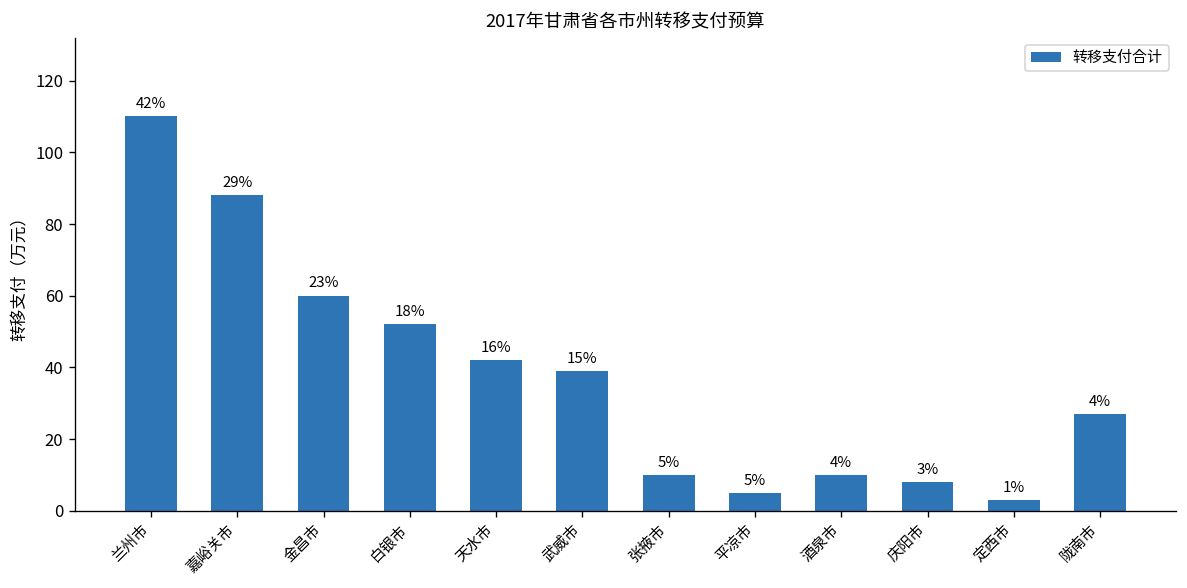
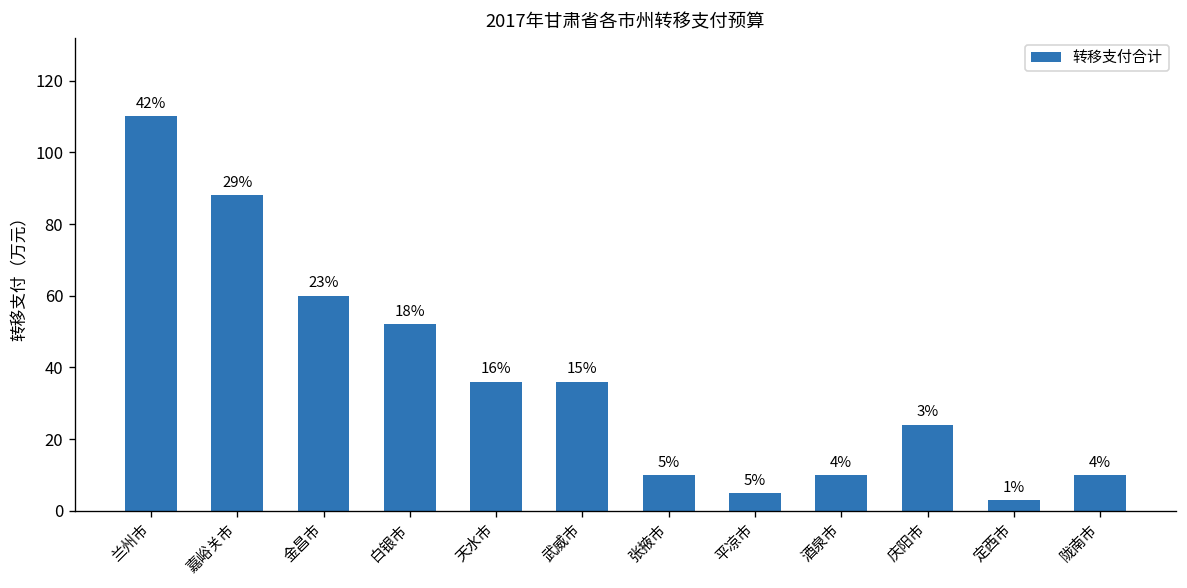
  {
-   "天水市": 42,
-   "武威市": 39,
-   "庆阳市": 8,
-   "陇南市": 27
+   "天水市": 36,
+   "武威市": 36,
+   "庆阳市": 24,
+   "陇南市": 10
  }
